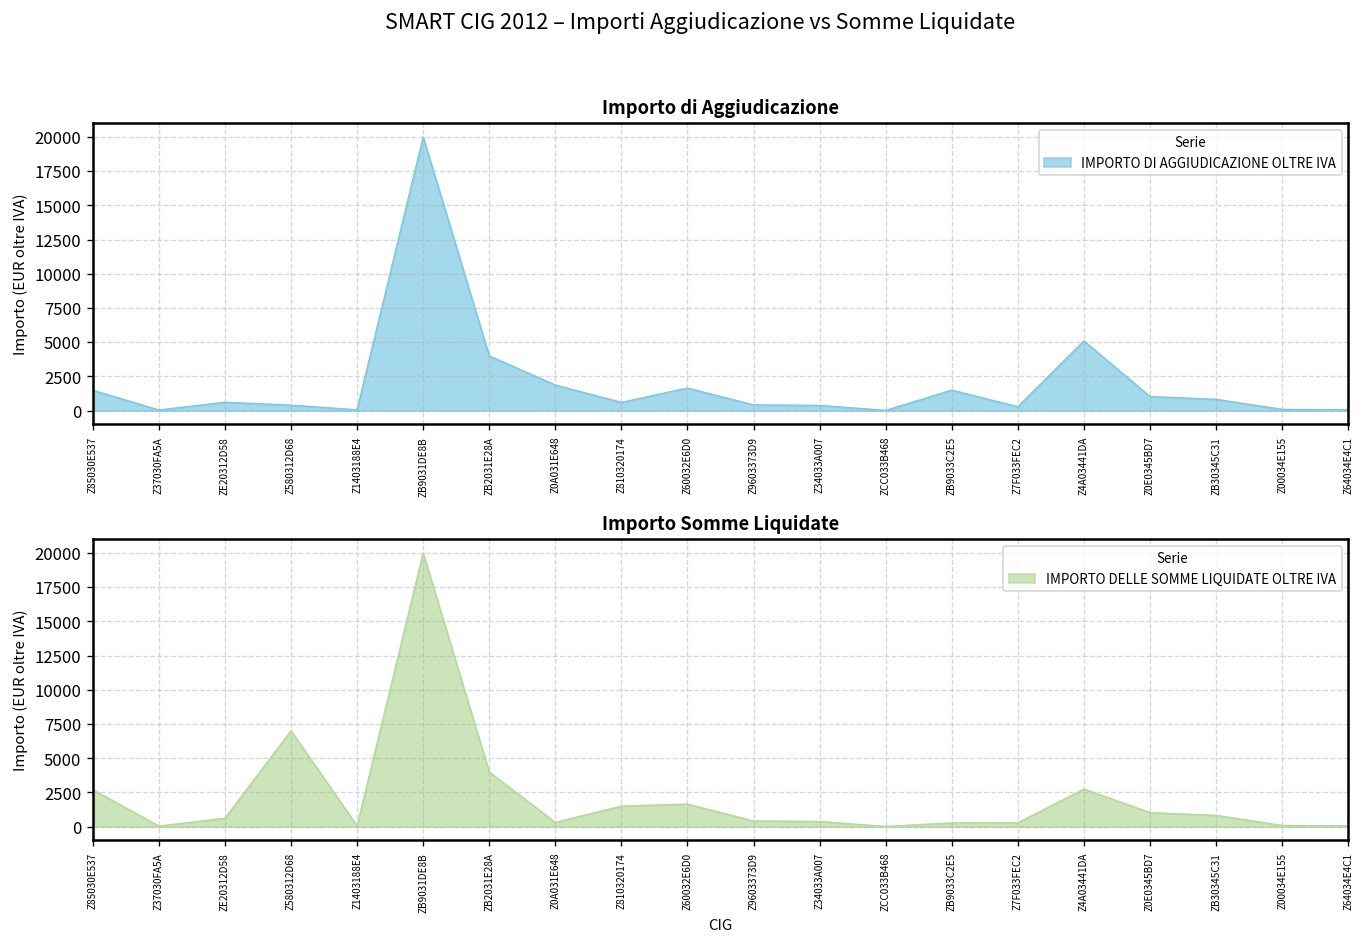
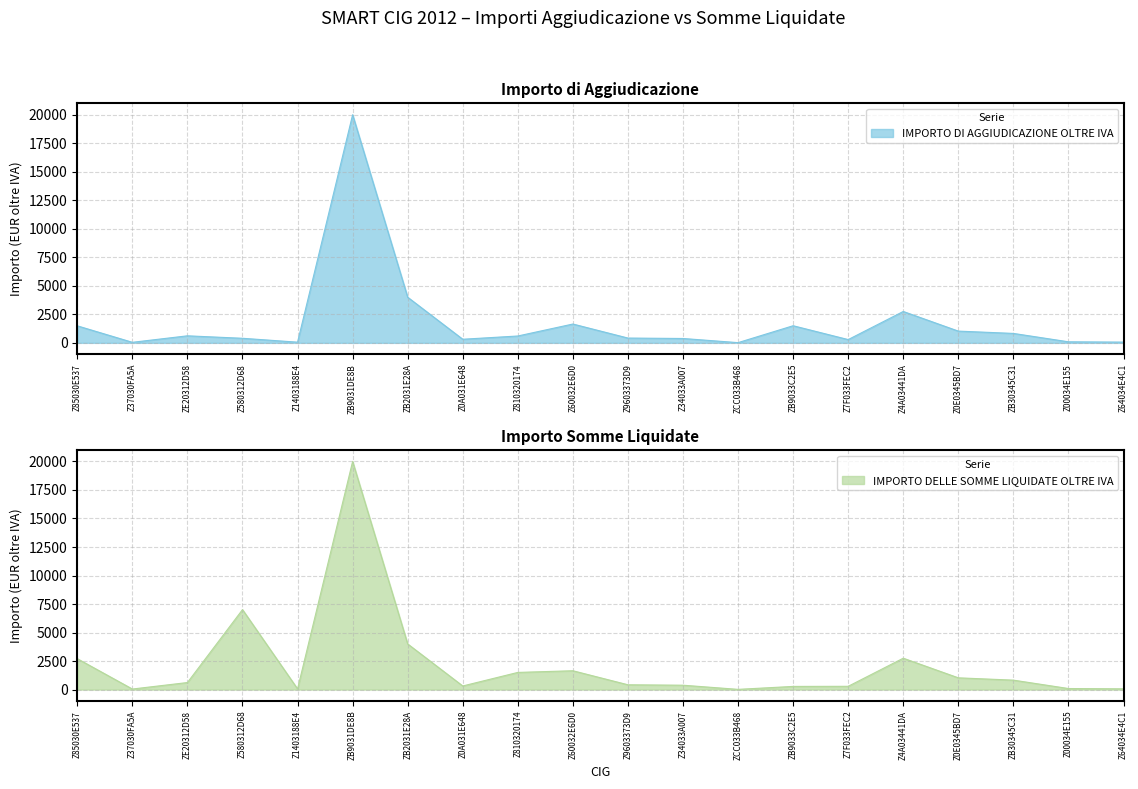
  {
    "Importo di Aggiudicazione": {
      "Z85030E537": 1500,
      "Z37030FA5A": 0,
      "ZE20312D58": 600,
      "Z580312D68": 400,
      "Z1403188E4": 100,
      "ZB9031DE8B": 20000,
      "ZB2031E28A": 4000,
-     "Z0A031E648": 1900,
+     "Z0A031E648": 300,
      "Z810320174": 600,
      "Z60032E6D0": 1700,
      "Z9603373D9": 400,
      "Z34033A007": 400,
      "ZCC033B468": 0,
      "ZB9033C2E5": 1500,
      "Z7F033FEC2": 300,
-     "Z4A03441DA": 5100,
+     "Z4A03441DA": 2800,
      "Z0E0345BD7": 1000,
      "ZB30345C31": 800,
      "Z00034E155": 100,
      "Z64034E4C1": 100
    },
    "Importo Somme Liquidate": {
      "Z85030E537": 2700,
      "Z37030FA5A": 0,
      "ZE20312D58": 600,
      "Z580312D68": 7000,
      "Z1403188E4": 100,
      "ZB9031DE8B": 20000,
      "ZB2031E28A": 4000,
      "Z0A031E648": 300,
      "Z810320174": 1500,
      "Z60032E6D0": 1700,
      "Z9603373D9": 400,
      "Z34033A007": 400,
      "ZCC033B468": 0,
      "ZB9033C2E5": 300,
      "Z7F033FEC2": 300,
      "Z4A03441DA": 2800,
      "Z0E0345BD7": 1000,
      "ZB30345C31": 800,
      "Z00034E155": 100,
      "Z64034E4C1": 100
    }
  }
